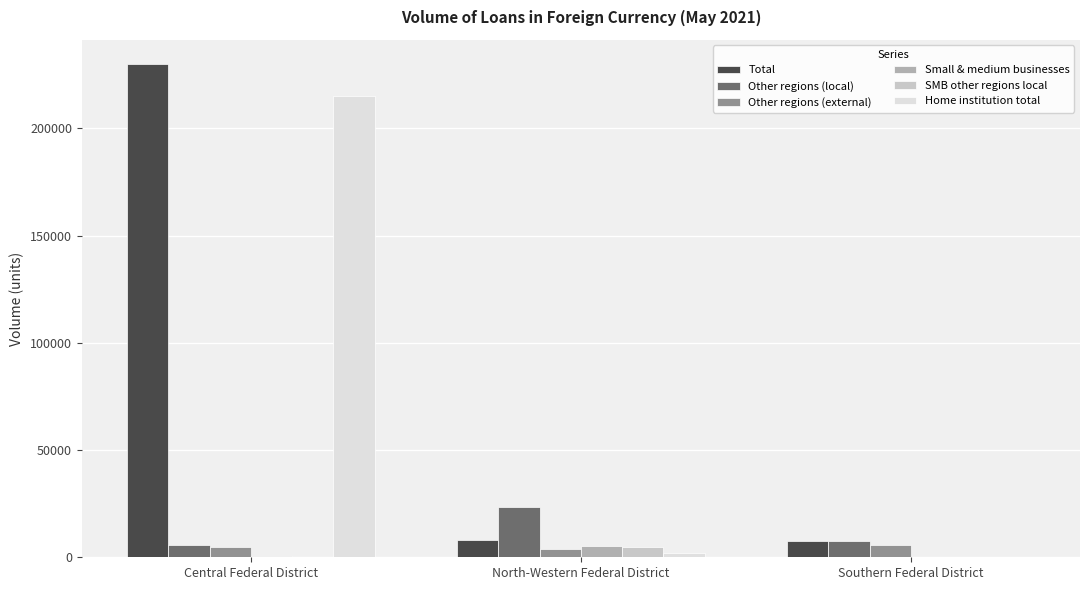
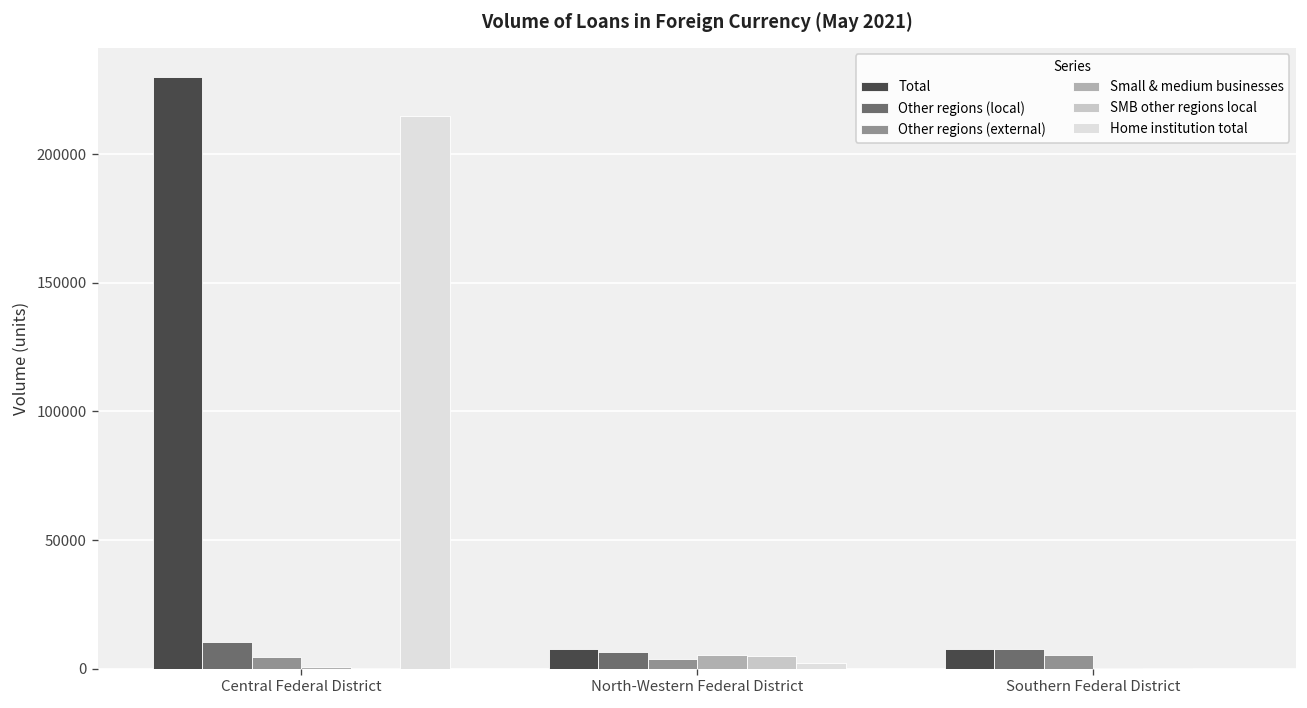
  {
    "Total": {
      "Central Federal District": 230000,
      "North-Western Federal District": 8000,
      "Southern Federal District": 8000
    },
    "Other regions (local)": {
-     "Central Federal District": 6000,
-     "North-Western Federal District": 23000,
+     "Central Federal District": 10000,
+     "North-Western Federal District": 7000,
      "Southern Federal District": 8000
    }
  }
